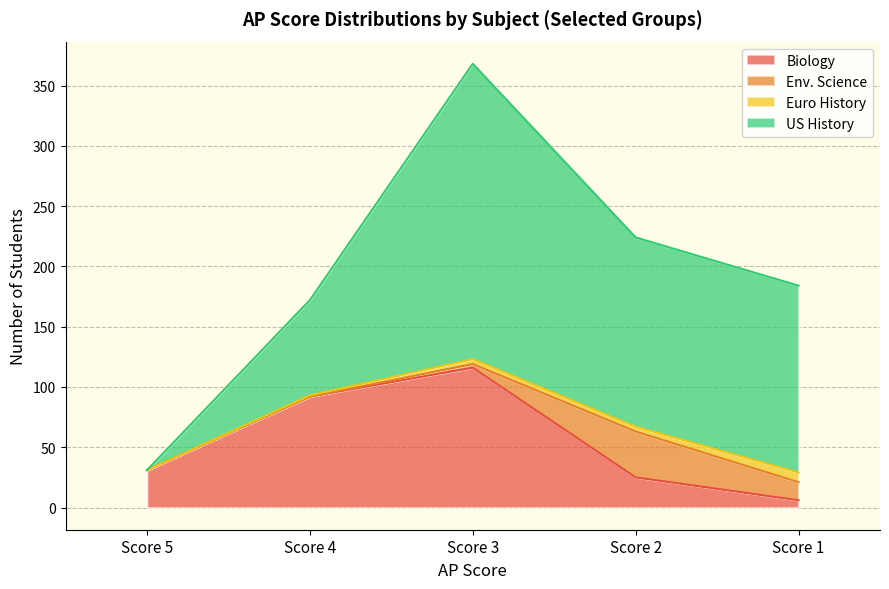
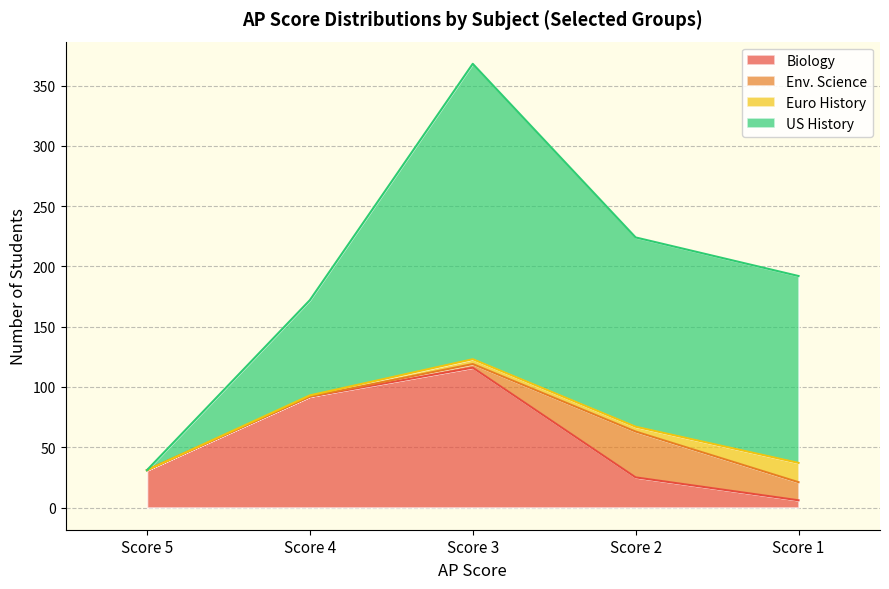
  {
    "Euro History": {
      "Score 3": 4,
      "Score 2": 4,
-     "Score 1": 8
+     "Score 1": 16
    },
    "US History": {
      "Score 4": 79,
      "Score 3": 245,
      "Score 2": 157,
      "Score 1": 155
    }
  }
